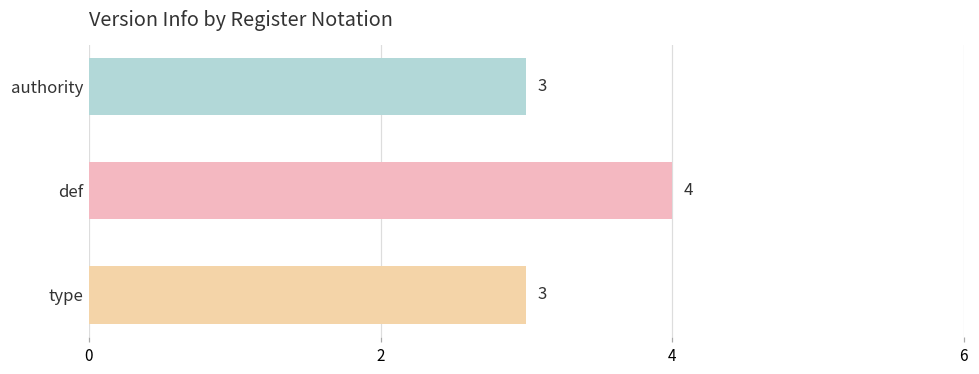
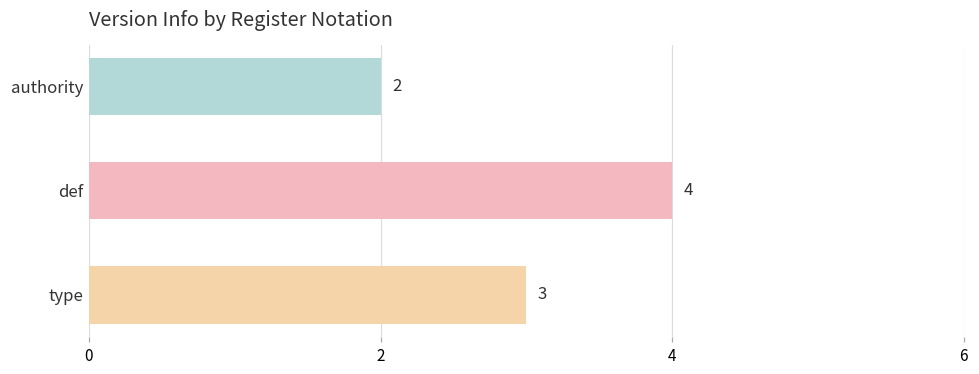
  {
-   "authority": 3,
+   "authority": 2,
    "def": 4,
    "type": 3
  }
